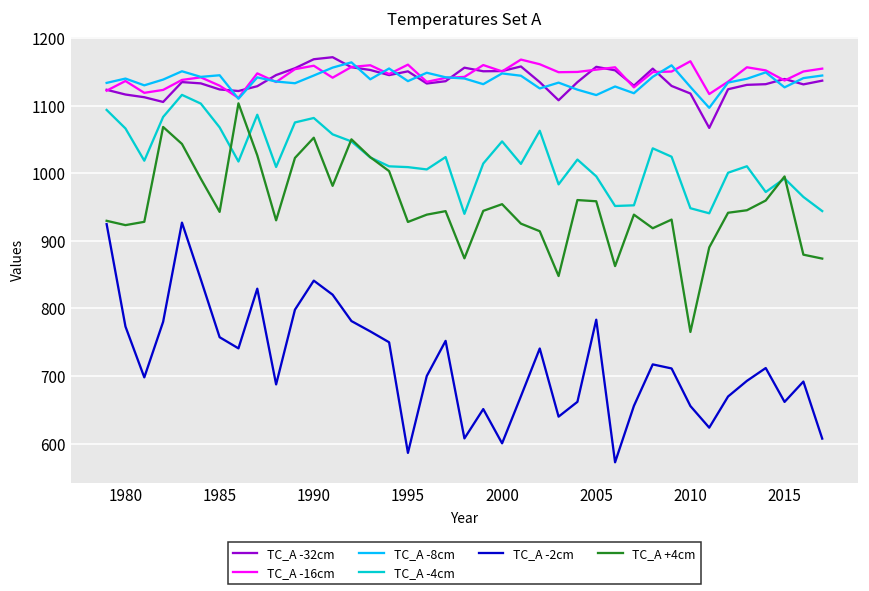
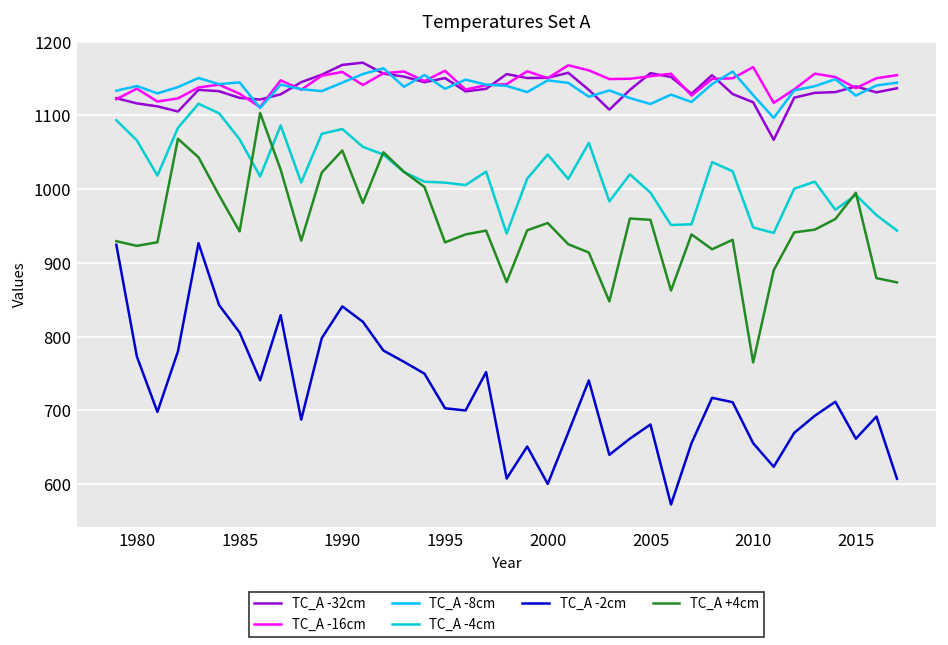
  {
    "TC_A -32cm": {
      "1980": 1120,
      "1985": 1120,
      "1990": 1170,
      "1995": 1150,
      "2010": 1120
    },
    "TC_A -16cm": {
      "1985": 1130,
      "1990": 1160,
      "1995": 1160,
      "2010": 1170
    },
    "TC_A -2cm": {
      "1980": 770,
-     "1985": 760,
+     "1985": 810,
      "1990": 840,
-     "1995": 590,
+     "1995": 700,
      "2000": 600,
-     "2005": 780,
+     "2005": 680,
      "2010": 660,
      "2015": 660
    },
    "TC_A +4cm": {
      "1980": 920,
      "1985": 940,
      "1990": 1050,
      "1995": 930,
      "2000": 950,
      "2005": 960,
      "2010": 770
    }
  }
